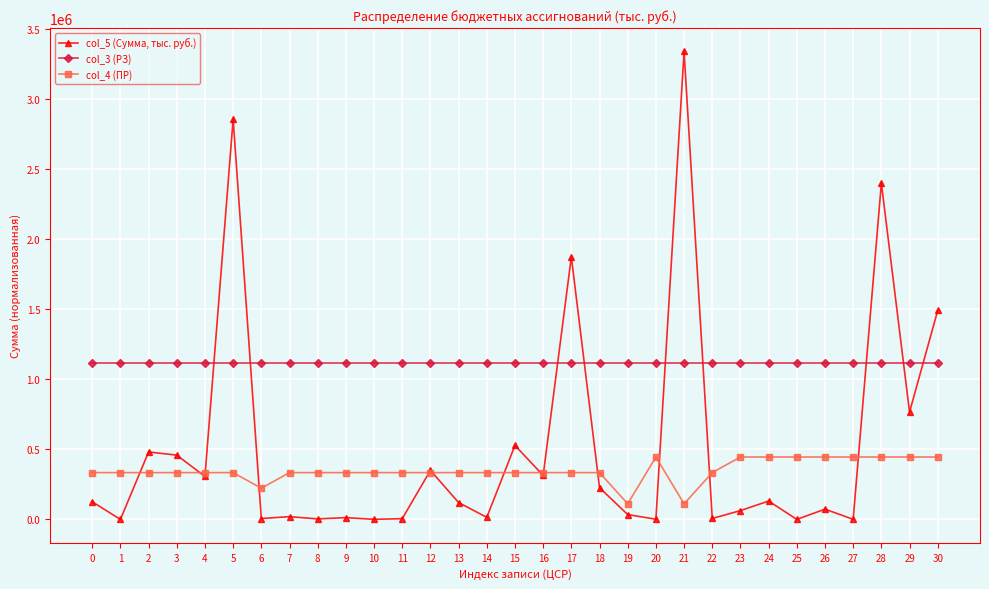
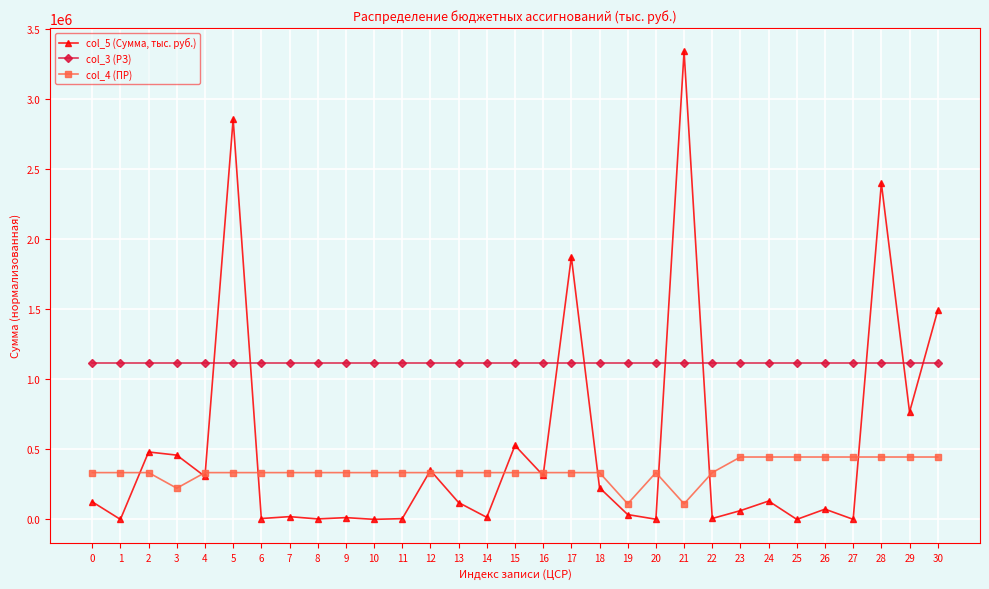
  {
    "col_5 (Сумма, тыс. руб.)": {
      "0": 130000,
      "1": 0,
      "2": 480000,
      "3": 460000,
      "4": 310000,
      "5": 2860000,
      "6": 10000,
      "7": 20000,
      "8": 0,
      "9": 10000,
      "10": 0,
      "11": 10000,
      "13": 120000,
      "14": 10000,
      "15": 530000,
      "16": 310000,
      "17": 1870000,
      "18": 230000,
      "19": 30000,
      "20": 0,
      "21": 3340000,
      "22": 10000,
      "23": 60000,
      "24": 130000,
      "25": 0,
      "26": 70000,
      "27": 0,
      "28": 2400000,
      "29": 770000,
      "30": 1490000
    },
    "col_3 (РЗ)": {
      "0": 1110000,
      "1": 1110000,
      "2": 1110000,
      "3": 1110000,
      "4": 1110000,
      "5": 1110000,
      "6": 1110000,
      "7": 1110000,
      "8": 1110000,
      "9": 1110000,
      "10": 1110000,
      "11": 1110000,
      "12": 1110000,
      "13": 1110000,
      "14": 1110000,
      "15": 1110000,
      "16": 1110000,
      "17": 1110000,
      "18": 1110000,
      "19": 1110000,
      "20": 1110000,
      "21": 1110000,
      "22": 1110000,
      "23": 1110000,
      "24": 1110000,
      "25": 1110000,
      "26": 1110000,
      "27": 1110000,
      "28": 1110000,
      "29": 1110000,
      "30": 1110000
    },
    "col_4 (ПР)": {
      "0": 330000,
      "1": 330000,
      "2": 330000,
-     "3": 330000,
+     "3": 220000,
      "4": 330000,
      "5": 330000,
-     "6": 220000,
+     "6": 330000,
      "7": 330000,
      "8": 330000,
      "9": 330000,
      "10": 330000,
      "11": 330000,
      "13": 330000,
      "14": 330000,
      "15": 330000,
      "16": 330000,
      "17": 330000,
      "18": 330000,
      "19": 110000,
-     "20": 450000,
+     "20": 330000,
      "21": 110000,
      "22": 330000,
      "23": 450000,
      "24": 450000,
      "25": 450000,
      "26": 450000,
      "27": 450000,
      "28": 450000,
      "29": 450000,
      "30": 450000
    }
  }
